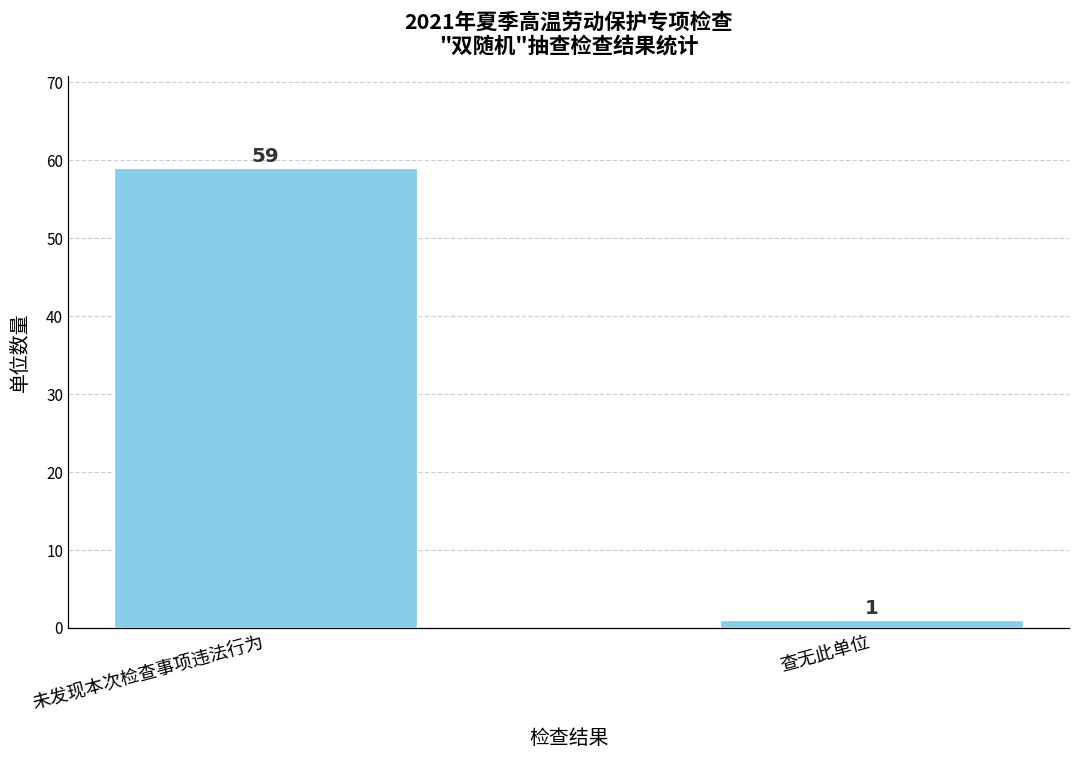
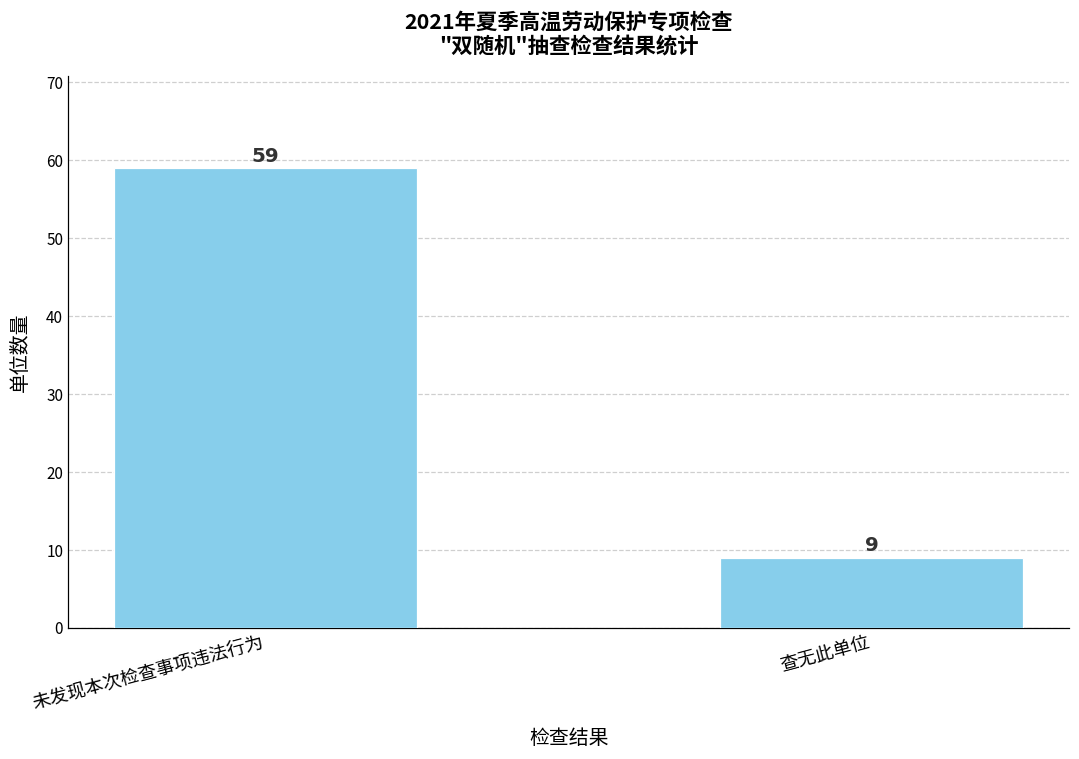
  {
    "未发现本次检查事项违法行为": 59,
-   "查无此单位": 1
+   "查无此单位": 9
  }
